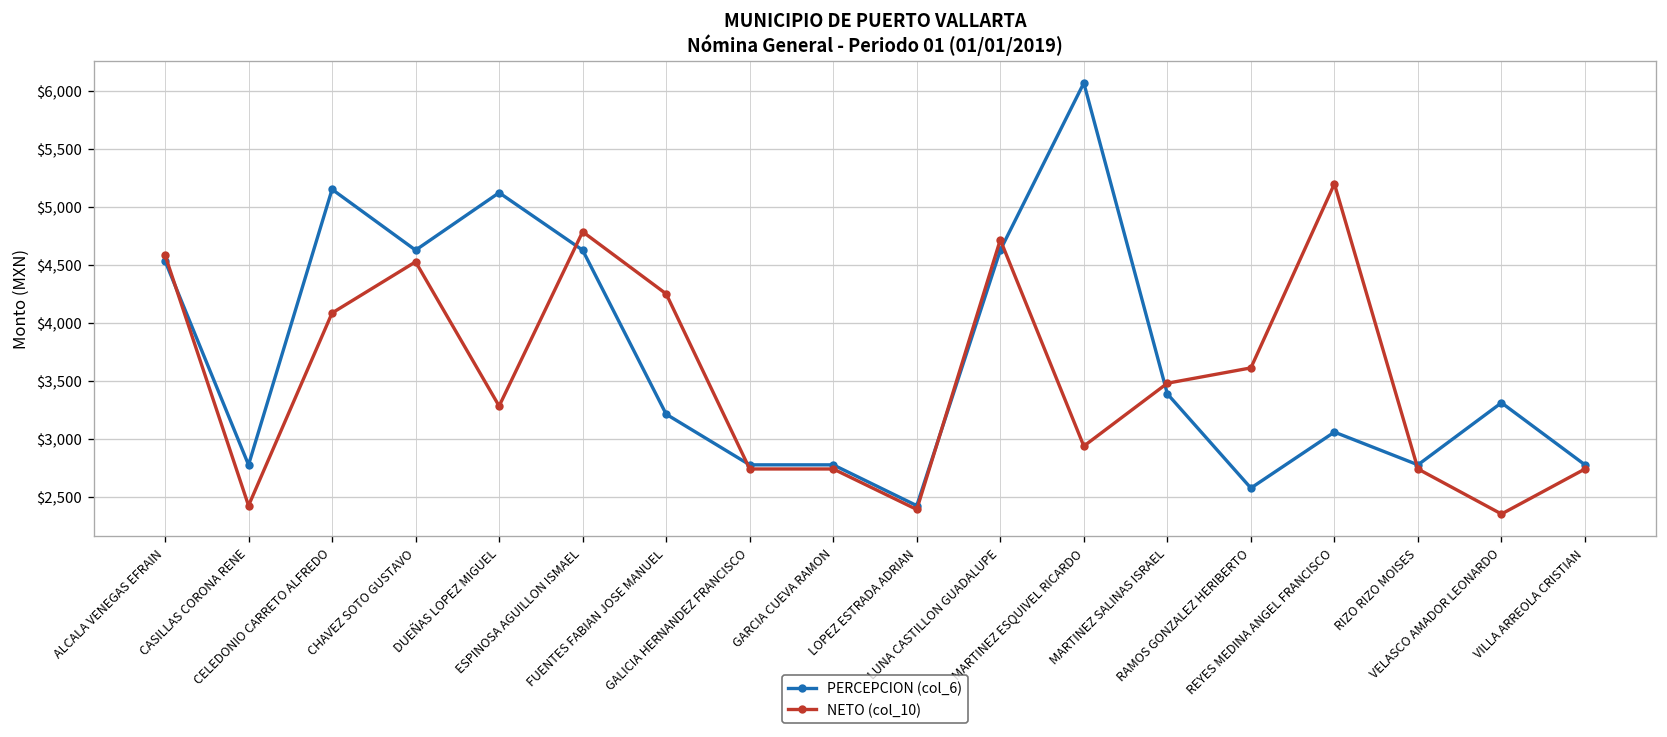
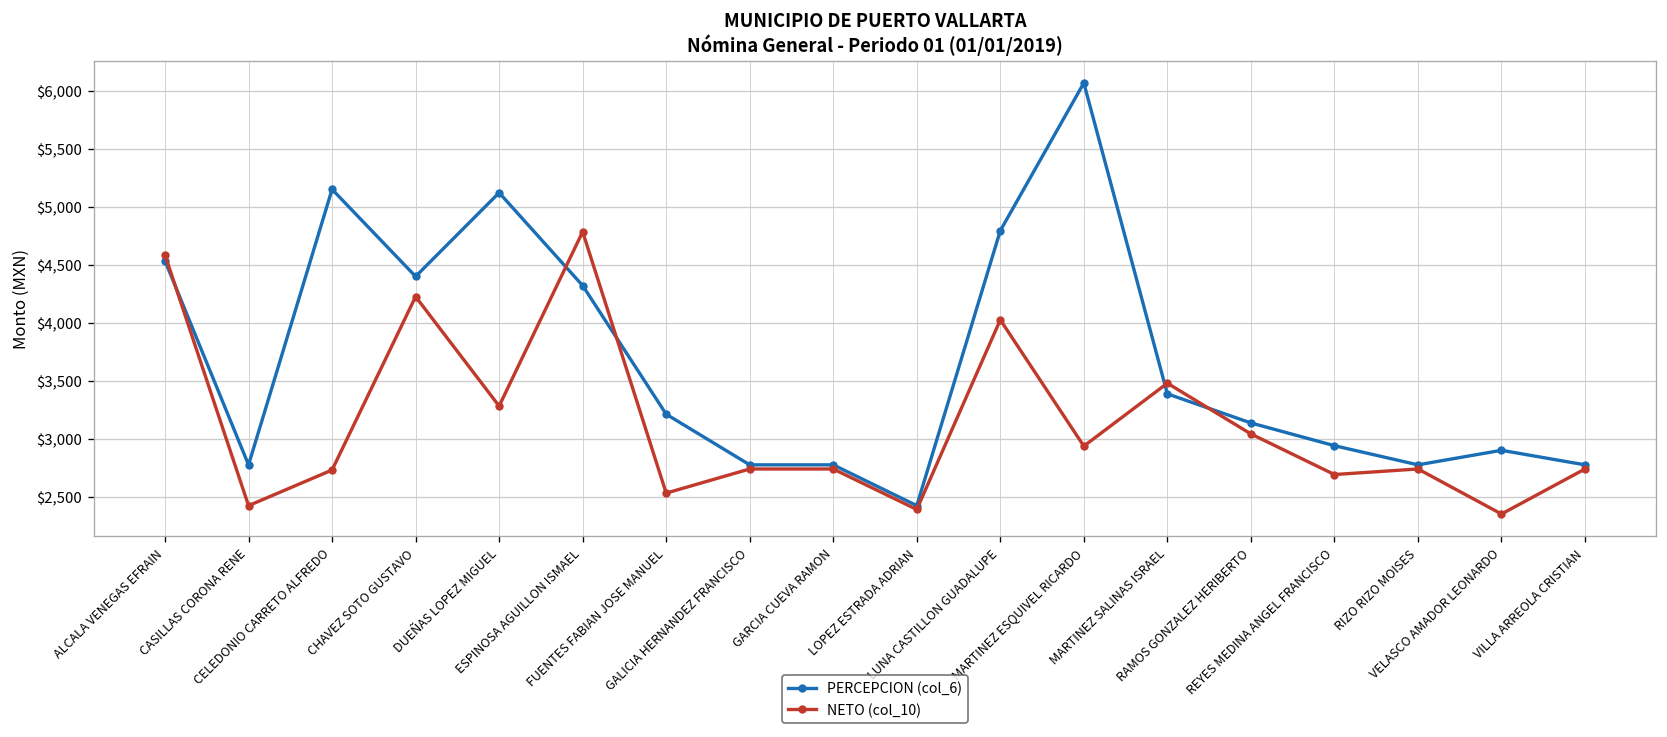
  {
    "PERCEPCION (col_6)": {
      "ALCALA VENEGAS EFRAIN": "$4,500",
      "CASILLAS CORONA RENE": "$2,800",
      "CELEDONIO CARRETO ALFREDO": "$5,100",
-     "CHAVEZ SOTO GUSTAVO": "$4,600",
+     "CHAVEZ SOTO GUSTAVO": "$4,400",
      "DUEÑAS LOPEZ MIGUEL": "$5,100",
-     "ESPINOSA AGUILLON ISMAEL": "$4,600",
+     "ESPINOSA AGUILLON ISMAEL": "$4,300",
      "FUENTES FABIAN JOSE MANUEL": "$3,200",
      "GALICIA HERNANDEZ FRANCISCO": "$2,800",
      "GARCIA CUEVA RAMON": "$2,800",
      "LOPEZ ESTRADA ADRIAN": "$2,400",
-     "LUNA CASTILLON GUADALUPE": "$4,600",
+     "LUNA CASTILLON GUADALUPE": "$4,800",
      "MARTINEZ ESQUIVEL RICARDO": "$6,100",
      "MARTINEZ SALINAS ISRAEL": "$3,400",
-     "RAMOS GONZALEZ HERIBERTO": "$2,600",
-     "REYES MEDINA ANGEL FRANCISCO": "$3,100",
+     "RAMOS GONZALEZ HERIBERTO": "$3,100",
+     "REYES MEDINA ANGEL FRANCISCO": "$2,900",
      "RIZO RIZO MOISES": "$2,800",
-     "VELASCO AMADOR LEONARDO": "$3,300",
+     "VELASCO AMADOR LEONARDO": "$2,900",
      "VILLA ARREOLA CRISTIAN": "$2,800"
    },
    "NETO (col_10)": {
      "ALCALA VENEGAS EFRAIN": "$4,600",
      "CASILLAS CORONA RENE": "$2,400",
-     "CELEDONIO CARRETO ALFREDO": "$4,100",
-     "CHAVEZ SOTO GUSTAVO": "$4,500",
+     "CELEDONIO CARRETO ALFREDO": "$2,700",
+     "CHAVEZ SOTO GUSTAVO": "$4,200",
      "DUEÑAS LOPEZ MIGUEL": "$3,300",
      "ESPINOSA AGUILLON ISMAEL": "$4,800",
-     "FUENTES FABIAN JOSE MANUEL": "$4,200",
+     "FUENTES FABIAN JOSE MANUEL": "$2,500",
      "GALICIA HERNANDEZ FRANCISCO": "$2,700",
      "GARCIA CUEVA RAMON": "$2,700",
      "LOPEZ ESTRADA ADRIAN": "$2,400",
-     "LUNA CASTILLON GUADALUPE": "$4,700",
+     "LUNA CASTILLON GUADALUPE": "$4,000",
      "MARTINEZ ESQUIVEL RICARDO": "$2,900",
      "MARTINEZ SALINAS ISRAEL": "$3,500",
-     "RAMOS GONZALEZ HERIBERTO": "$3,600",
-     "REYES MEDINA ANGEL FRANCISCO": "$5,200",
+     "RAMOS GONZALEZ HERIBERTO": "$3,000",
+     "REYES MEDINA ANGEL FRANCISCO": "$2,700",
      "RIZO RIZO MOISES": "$2,700",
      "VELASCO AMADOR LEONARDO": "$2,400",
      "VILLA ARREOLA CRISTIAN": "$2,700"
    }
  }
